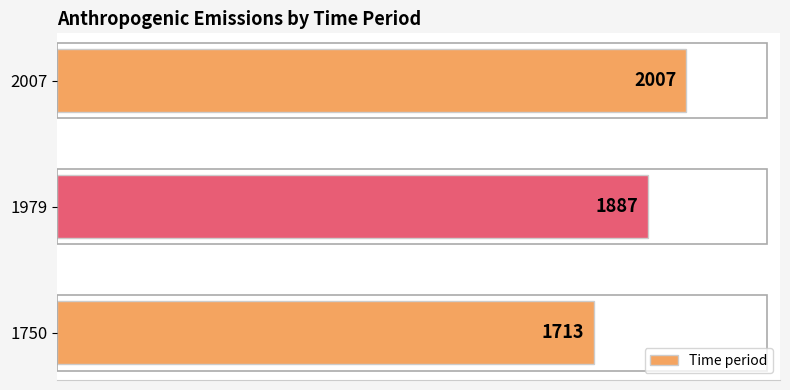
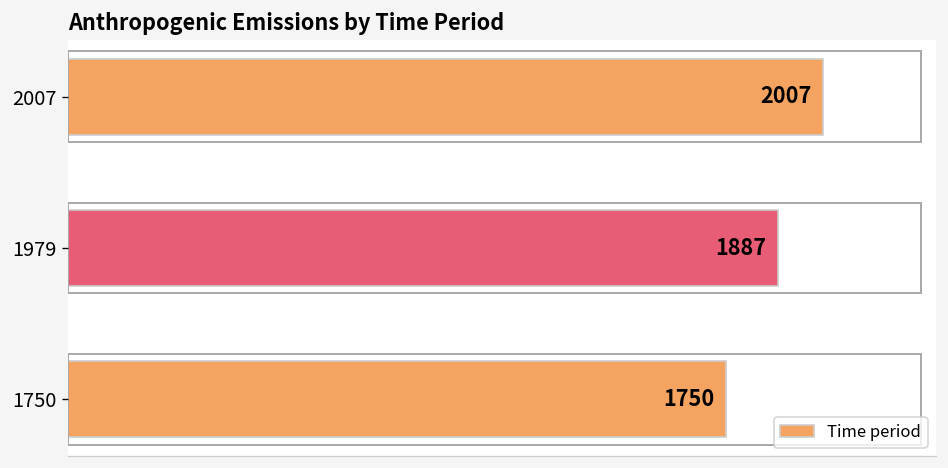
  {
    "2007": 2007,
    "1979": 1887,
-   "1750": 1713
+   "1750": 1750
  }
